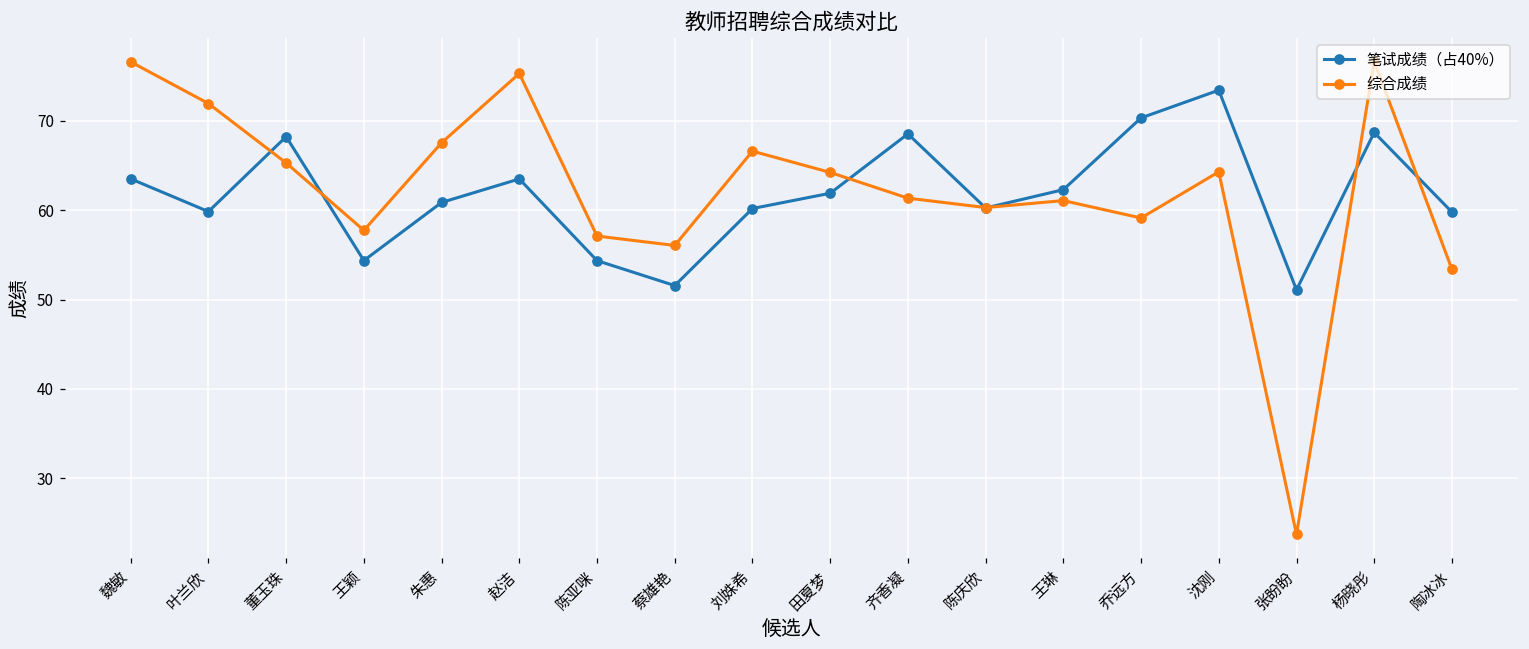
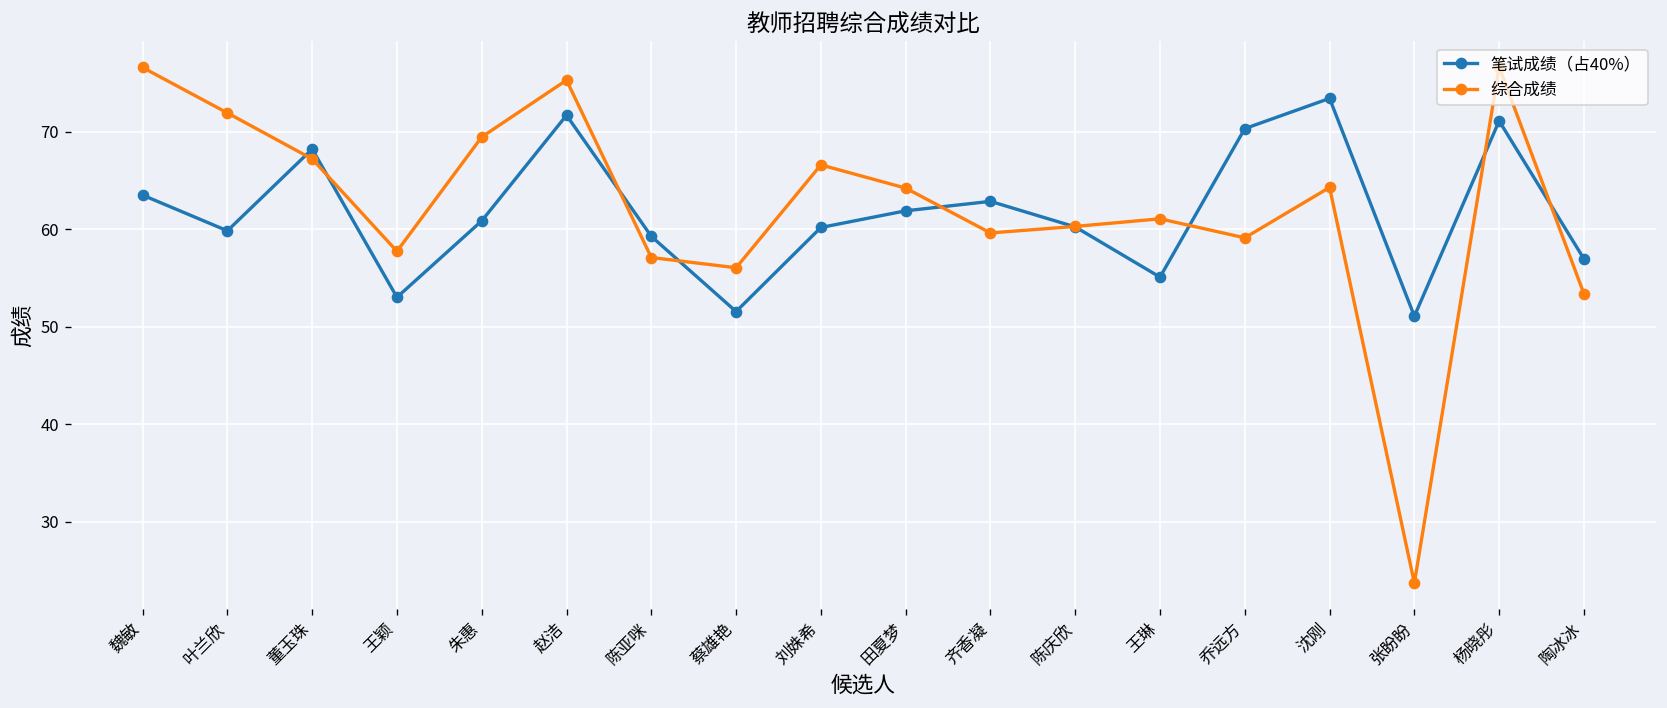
  {
    "笔试成绩（占40%）": {
      "魏敏": 64,
      "叶兰欣": 60,
      "董玉珠": 68,
-     "王颖": 54,
+     "王颖": 53,
      "朱惠": 61,
-     "赵洁": 64,
-     "陈亚咪": 54,
+     "赵洁": 72,
+     "陈亚咪": 59,
      "蔡雄艳": 52,
      "刘姝希": 60,
      "田夏梦": 62,
-     "齐香凝": 69,
-     "王琳": 62,
+     "齐香凝": 63,
+     "王琳": 55,
      "乔远方": 70,
      "沈刚": 73,
      "张盼盼": 51,
-     "杨晓彤": 69,
-     "陶冰冰": 60
+     "杨晓彤": 71,
+     "陶冰冰": 57
    },
    "综合成绩": {
      "魏敏": 77,
      "叶兰欣": 72,
-     "董玉珠": 65,
+     "董玉珠": 67,
      "王颖": 58,
-     "朱惠": 68,
+     "朱惠": 69,
      "赵洁": 75,
      "陈亚咪": 57,
      "蔡雄艳": 56,
      "刘姝希": 67,
      "田夏梦": 64,
-     "齐香凝": 61,
+     "齐香凝": 60,
      "王琳": 61,
      "乔远方": 59,
      "沈刚": 64,
      "张盼盼": 24,
      "陶冰冰": 53
    }
  }
